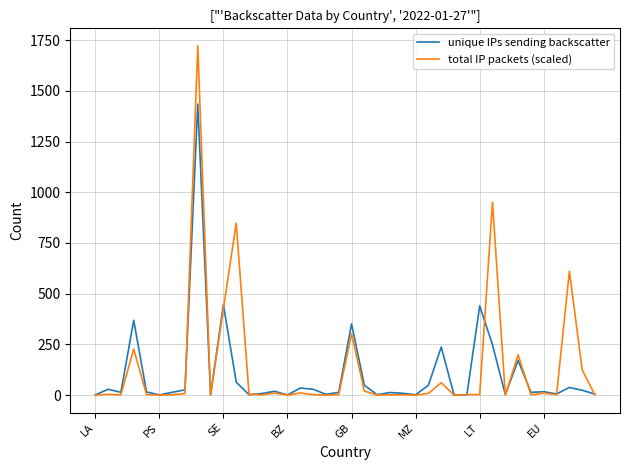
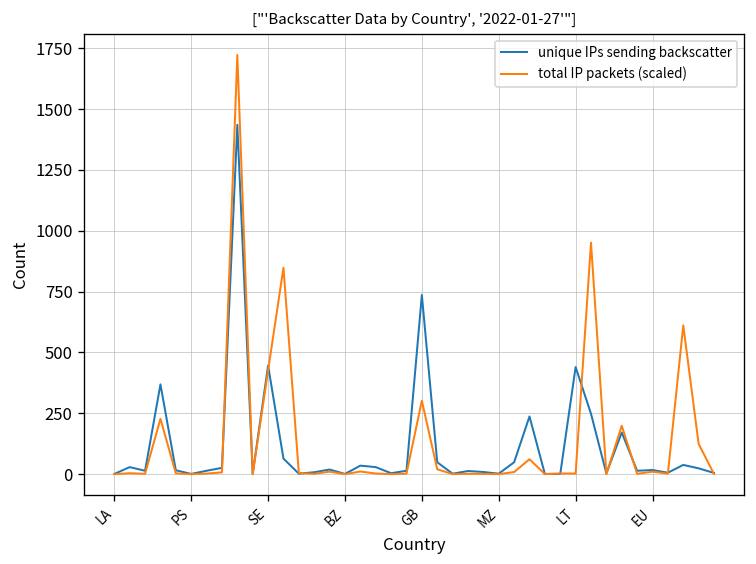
  {
    "unique IPs sending backscatter": {
      "SE": 450,
-     "GB": 350,
+     "GB": 740,
      "LT": 440
    },
    "total IP packets (scaled)": {
      "SE": 430,
      "GB": 300,
      "LT": 0
    }
  }
